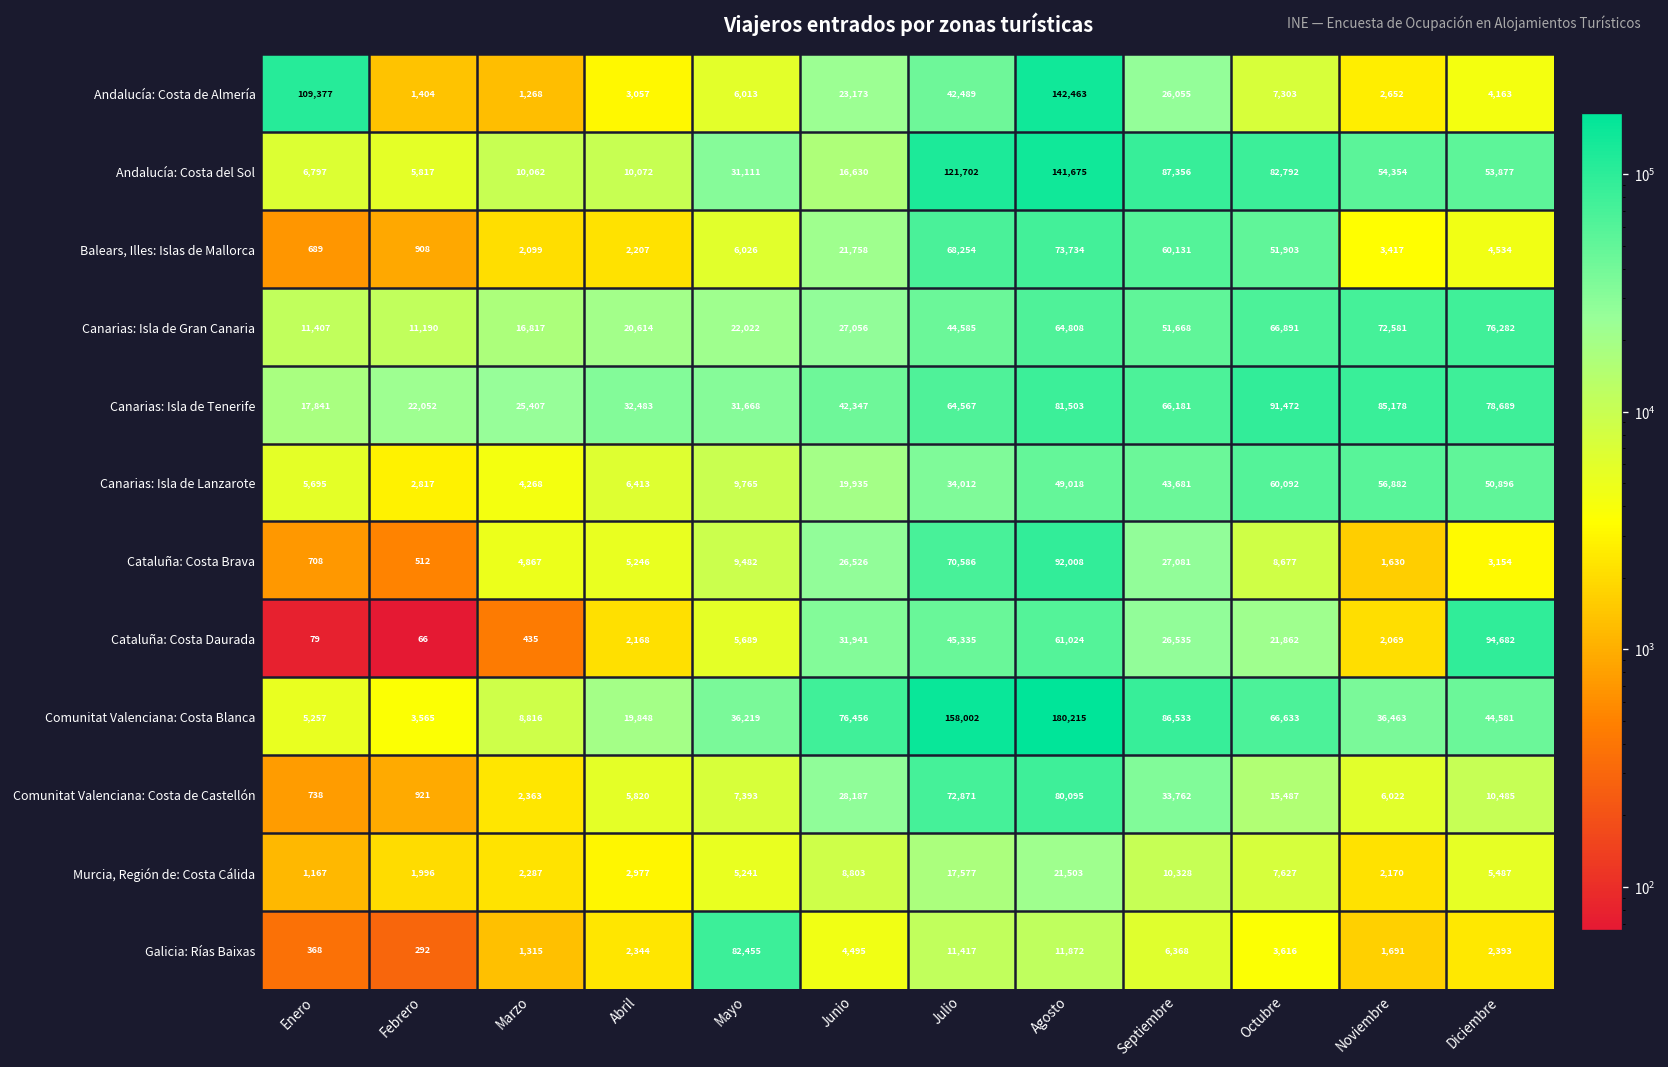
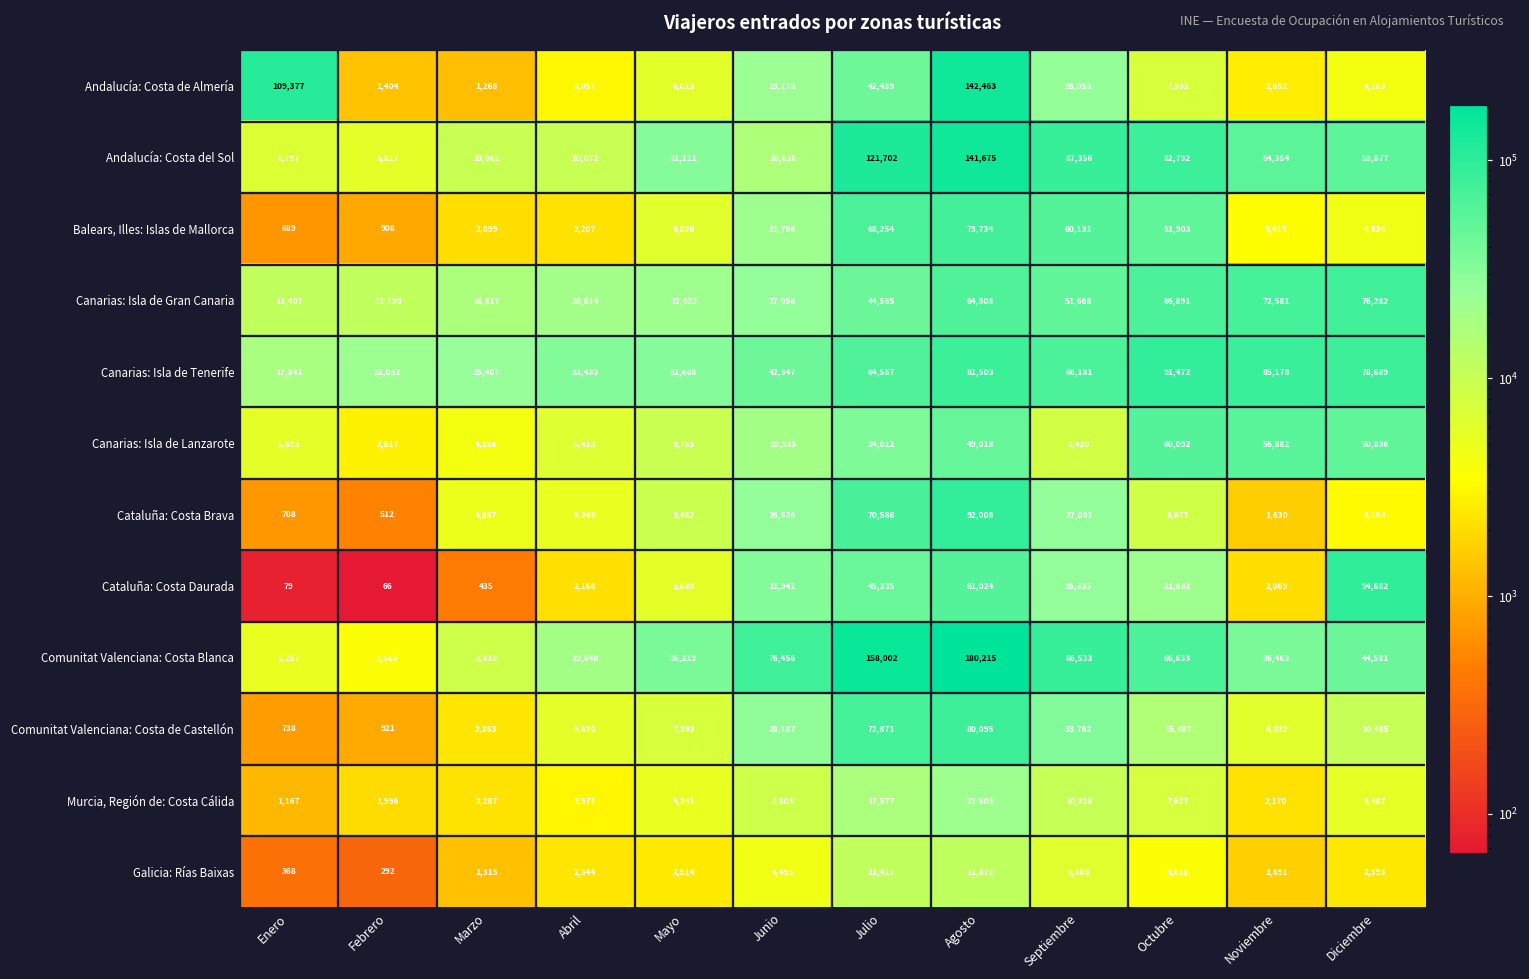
  {
    "Andalucía: Costa de Almería": {
      "Enero": "109,377",
      "Febrero": "1,404",
      "Marzo": "1,268",
      "Abril": "3,057",
      "Mayo": "6,013",
      "Junio": "23,173",
      "Julio": "42,489",
      "Agosto": "142,463",
      "Septiembre": "26,055",
      "Octubre": "7,303",
      "Noviembre": "2,652",
      "Diciembre": "4,163"
    },
    "Andalucía: Costa del Sol": {
      "Enero": "6,797",
      "Febrero": "5,817",
      "Marzo": "10,062",
      "Abril": "10,072",
      "Mayo": "31,111",
      "Junio": "16,630",
      "Julio": "121,702",
      "Agosto": "141,675",
      "Septiembre": "87,356",
      "Octubre": "82,792",
      "Noviembre": "54,354",
      "Diciembre": "53,877"
    },
    "Balears, Illes: Islas de Mallorca": {
      "Enero": "689",
      "Febrero": "908",
      "Marzo": "2,099",
      "Abril": "2,207",
      "Mayo": "6,026",
      "Junio": "21,758",
      "Julio": "68,254",
      "Agosto": "73,734",
      "Septiembre": "60,131",
      "Octubre": "51,903",
      "Noviembre": "3,417",
      "Diciembre": "4,534"
    },
    "Canarias: Isla de Gran Canaria": {
      "Enero": "11,407",
      "Febrero": "11,190",
      "Marzo": "16,817",
      "Abril": "20,614",
      "Mayo": "22,022",
      "Junio": "27,056",
      "Julio": "44,585",
      "Agosto": "64,808",
      "Septiembre": "51,668",
      "Octubre": "66,891",
      "Noviembre": "72,581",
      "Diciembre": "76,282"
    },
    "Canarias: Isla de Tenerife": {
      "Enero": "17,841",
      "Febrero": "22,052",
      "Marzo": "25,407",
      "Abril": "32,483",
      "Mayo": "31,668",
      "Junio": "42,347",
      "Julio": "64,567",
      "Agosto": "81,503",
      "Septiembre": "66,181",
      "Octubre": "91,472",
      "Noviembre": "85,178",
      "Diciembre": "78,689"
    },
    "Canarias: Isla de Lanzarote": {
      "Enero": "5,695",
      "Febrero": "2,817",
      "Marzo": "4,268",
      "Abril": "6,413",
      "Mayo": "9,765",
      "Junio": "19,935",
      "Julio": "34,012",
      "Agosto": "49,018",
-     "Septiembre": "43,681",
+     "Septiembre": "8,420",
      "Octubre": "60,092",
      "Noviembre": "56,882",
      "Diciembre": "50,896"
    },
    "Cataluña: Costa Brava": {
      "Enero": "708",
      "Febrero": "512",
      "Marzo": "4,867",
      "Abril": "5,246",
      "Mayo": "9,482",
      "Junio": "26,526",
      "Julio": "70,586",
      "Agosto": "92,008",
      "Septiembre": "27,081",
      "Octubre": "8,677",
      "Noviembre": "1,630",
      "Diciembre": "3,154"
    },
    "Cataluña: Costa Daurada": {
      "Enero": "79",
      "Febrero": "66",
      "Marzo": "435",
      "Abril": "2,168",
      "Mayo": "5,689",
      "Junio": "31,941",
      "Julio": "45,335",
      "Agosto": "61,024",
      "Septiembre": "26,535",
      "Octubre": "21,862",
      "Noviembre": "2,069",
      "Diciembre": "94,682"
    },
    "Comunitat Valenciana: Costa Blanca": {
      "Enero": "5,257",
      "Febrero": "3,565",
      "Marzo": "8,816",
      "Abril": "19,848",
      "Mayo": "36,219",
      "Junio": "76,456",
      "Julio": "158,002",
      "Agosto": "180,215",
      "Septiembre": "86,533",
      "Octubre": "66,633",
      "Noviembre": "36,463",
      "Diciembre": "44,581"
    },
    "Comunitat Valenciana: Costa de Castellón": {
      "Enero": "738",
      "Febrero": "921",
      "Marzo": "2,363",
      "Abril": "5,820",
      "Mayo": "7,393",
      "Junio": "28,187",
      "Julio": "72,871",
      "Agosto": "80,095",
      "Septiembre": "33,762",
      "Octubre": "15,487",
      "Noviembre": "6,022",
      "Diciembre": "10,485"
    },
    "Murcia, Región de: Costa Cálida": {
      "Enero": "1,167",
      "Febrero": "1,996",
      "Marzo": "2,287",
      "Abril": "2,977",
      "Mayo": "5,241",
      "Junio": "8,803",
      "Julio": "17,577",
      "Agosto": "21,503",
      "Septiembre": "10,328",
      "Octubre": "7,627",
      "Noviembre": "2,170",
      "Diciembre": "5,487"
    },
    "Galicia: Rías Baixas": {
      "Enero": "368",
      "Febrero": "292",
      "Marzo": "1,315",
      "Abril": "2,344",
-     "Mayo": "82,455",
+     "Mayo": "2,514",
      "Junio": "4,495",
      "Julio": "11,417",
      "Agosto": "11,872",
      "Septiembre": "6,368",
      "Octubre": "3,616",
      "Noviembre": "1,691",
      "Diciembre": "2,393"
    }
  }
